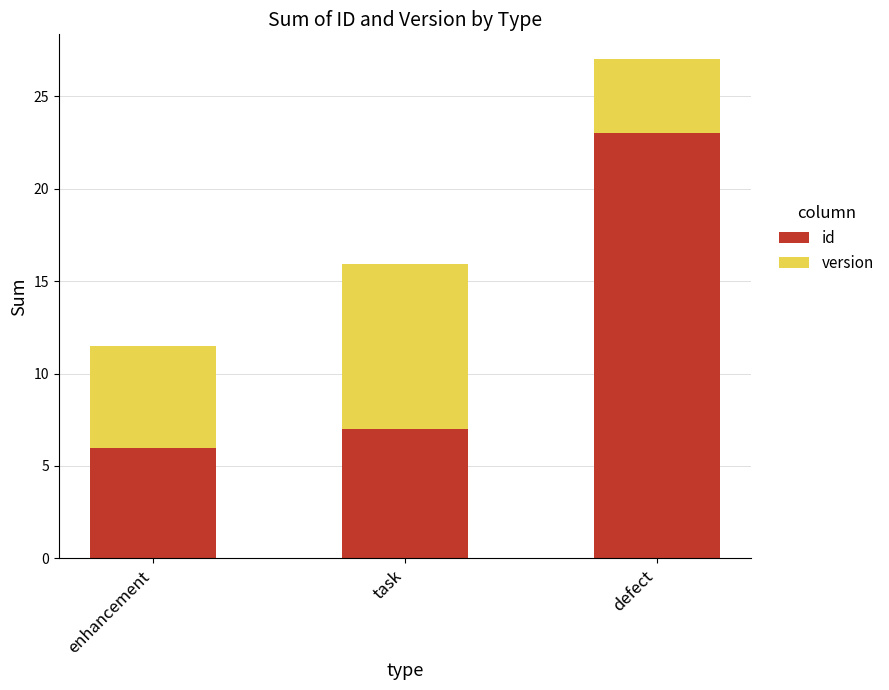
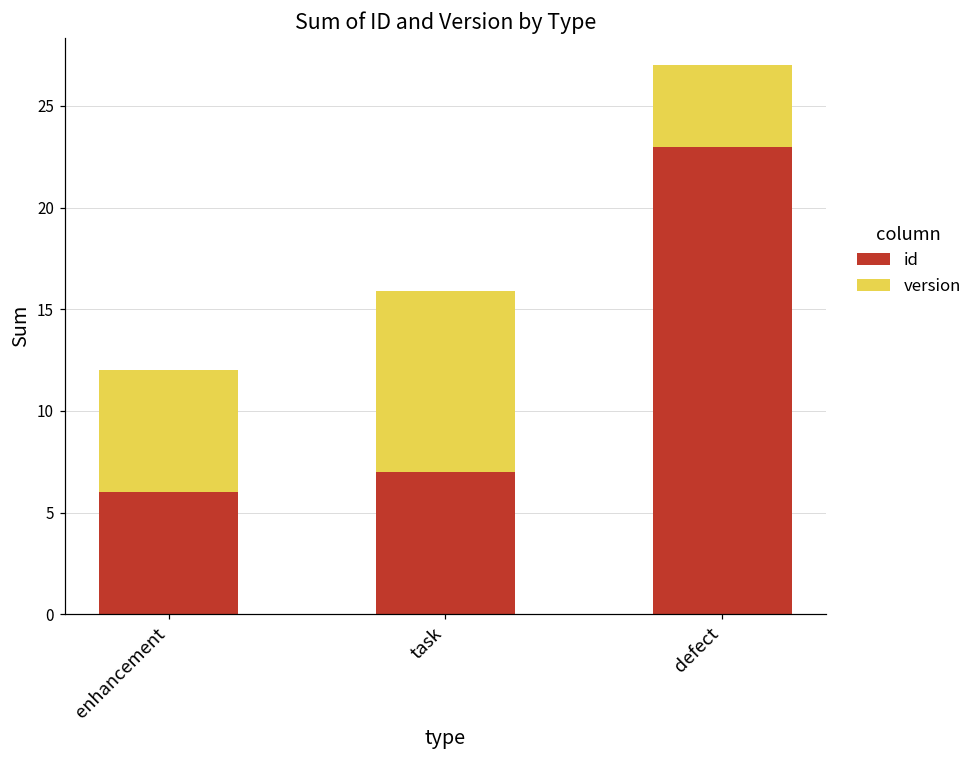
  {
    "id": {
      "enhancement": 6.0,
      "task": 7.0,
      "defect": 23.0
    },
    "version": {
-     "enhancement": 5.5,
+     "enhancement": 6.0,
      "task": 8.9,
      "defect": 4.0
    }
  }
